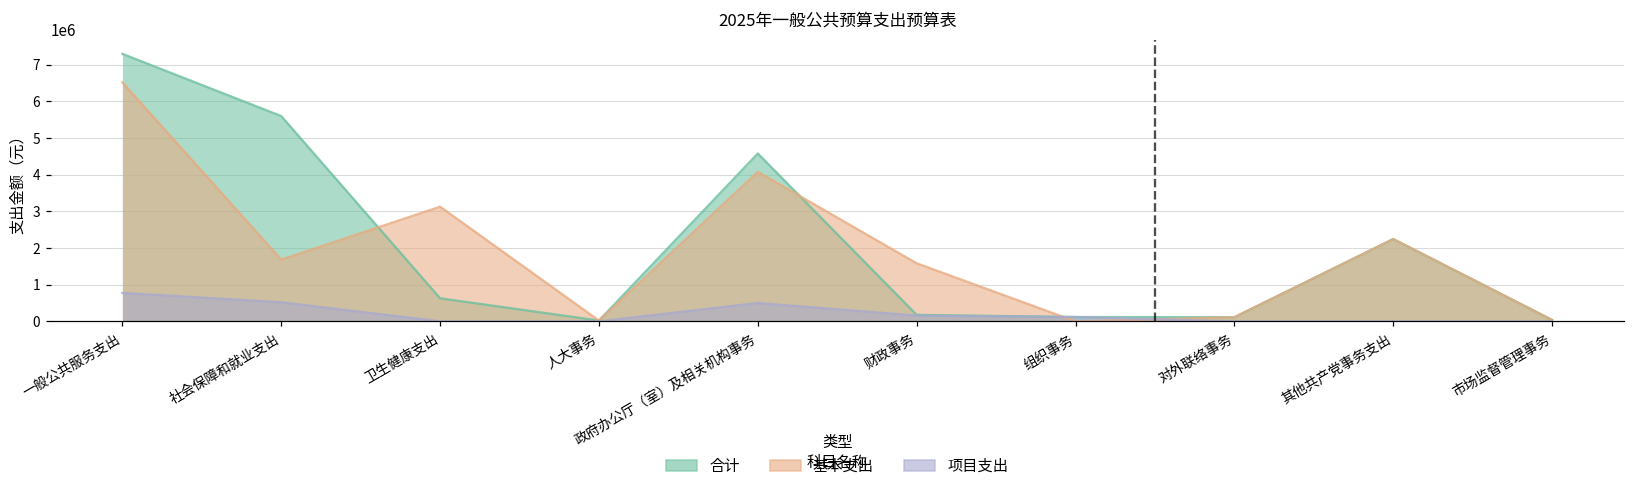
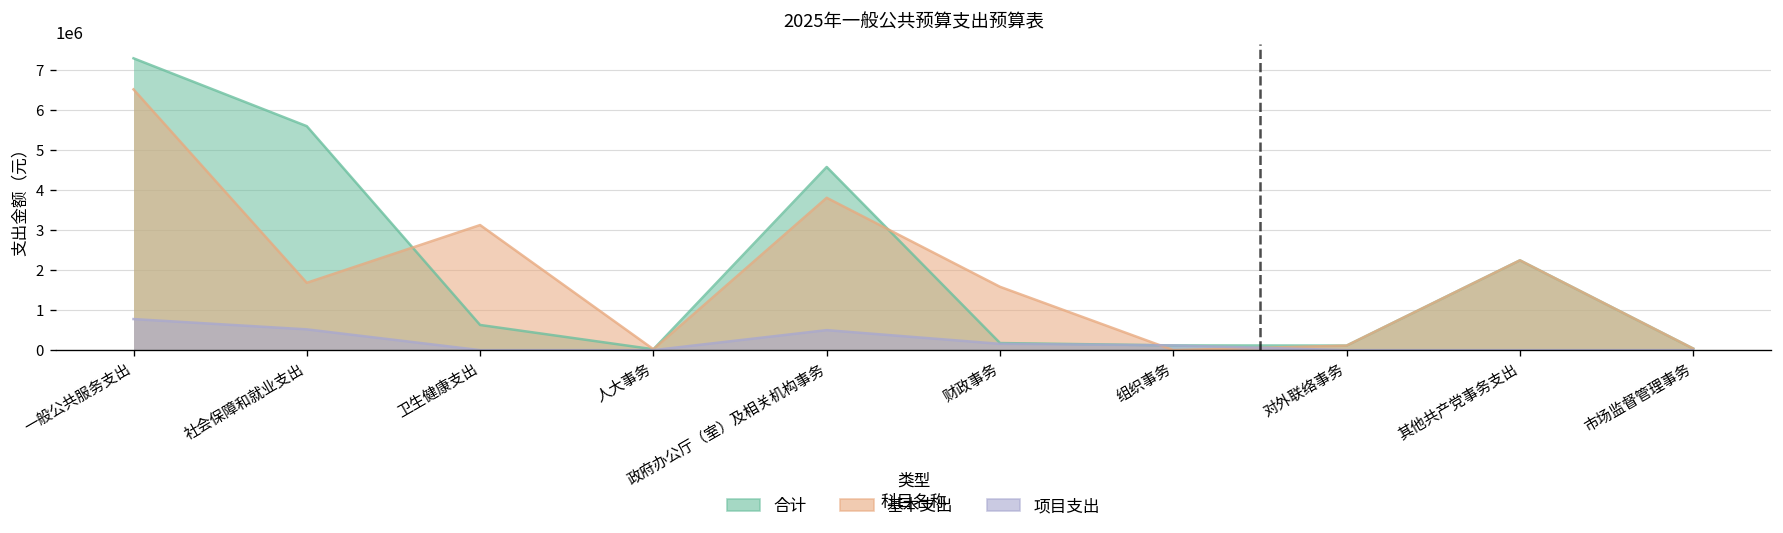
  {
    "合计": {
      "一般公共服务支出": 7300000,
      "社会保障和就业支出": 5600000,
      "卫生健康支出": 600000,
      "政府办公厅（室）及相关机构事务": 4600000
    },
    "基本支出": {
      "一般公共服务支出": 6500000,
      "社会保障和就业支出": 1700000,
      "卫生健康支出": 3100000,
-     "政府办公厅（室）及相关机构事务": 4100000,
+     "政府办公厅（室）及相关机构事务": 3800000,
      "财政事务": 1600000,
      "组织事务": 0
    },
    "项目支出": {
      "一般公共服务支出": 800000,
      "社会保障和就业支出": 500000,
      "卫生健康支出": 0,
      "政府办公厅（室）及相关机构事务": 500000,
      "对外联络事务": 0,
      "其他共产党事务支出": 0
    }
  }
